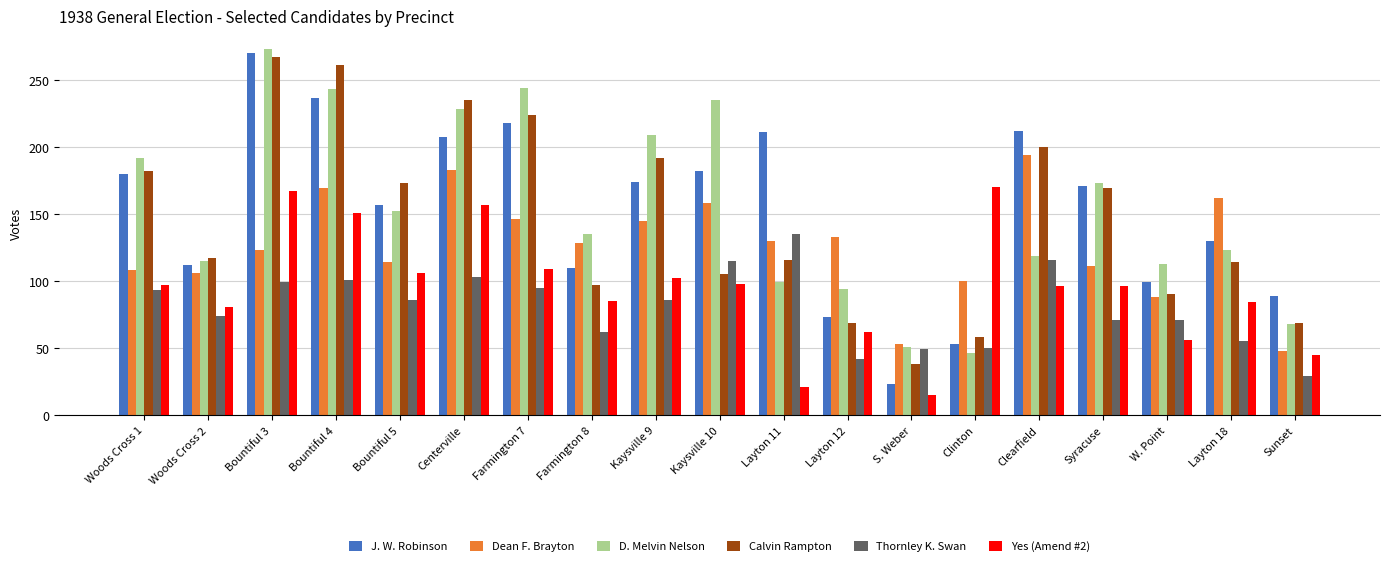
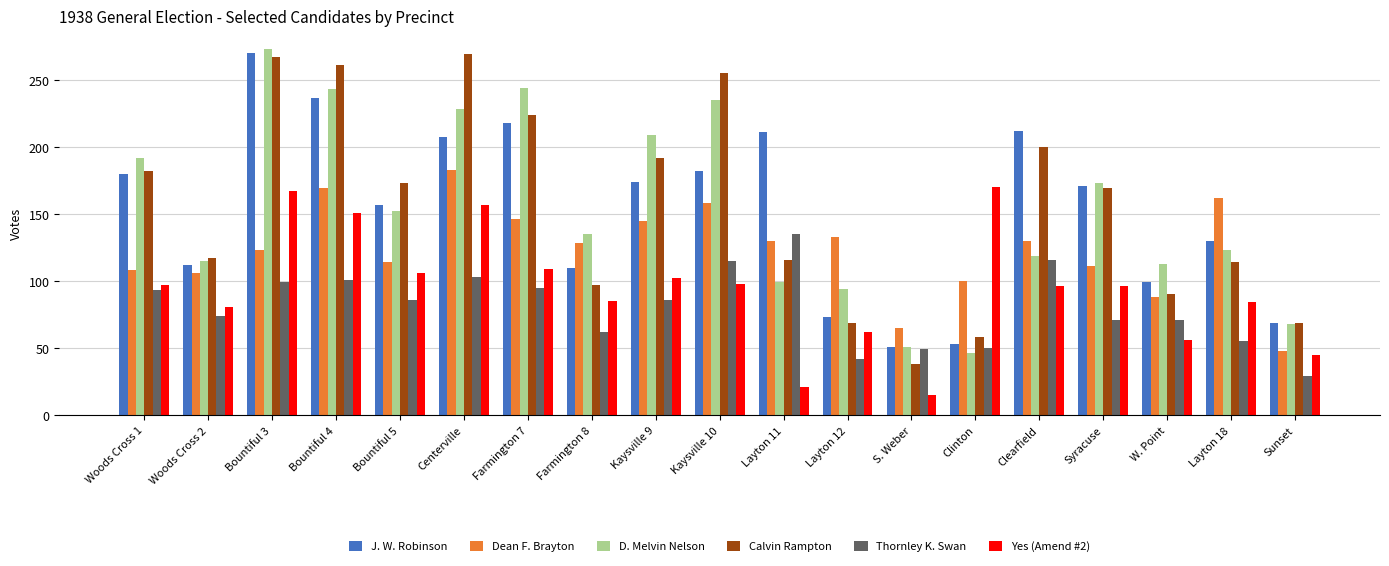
  {
    "J. W. Robinson": {
      "Woods Cross 1": 180,
      "Woods Cross 2": 112,
      "Bountiful 3": 270,
      "Bountiful 4": 236,
      "Bountiful 5": 157,
      "Centerville": 207,
      "Farmington 7": 218,
      "Farmington 8": 110,
      "Kaysville 9": 174,
      "Kaysville 10": 182,
      "Layton 11": 211,
      "Layton 12": 73,
-     "S. Weber": 23,
+     "S. Weber": 51,
      "Clinton": 53,
      "Clearfield": 212,
      "Syracuse": 171,
      "W. Point": 99,
      "Layton 18": 130,
-     "Sunset": 89
+     "Sunset": 69
    },
    "Dean F. Brayton": {
      "Woods Cross 1": 108,
      "Woods Cross 2": 106,
      "Bountiful 3": 123,
      "Bountiful 4": 169,
      "Bountiful 5": 114,
      "Centerville": 183,
      "Farmington 7": 146,
      "Farmington 8": 128,
      "Kaysville 9": 145,
      "Kaysville 10": 158,
      "Layton 11": 130,
      "Layton 12": 133,
-     "S. Weber": 53,
+     "S. Weber": 65,
      "Clinton": 100,
-     "Clearfield": 194,
+     "Clearfield": 130,
      "Syracuse": 111,
      "W. Point": 88,
      "Layton 18": 162,
      "Sunset": 48
    },
    "D. Melvin Nelson": {
      "Woods Cross 1": 192,
      "Woods Cross 2": 115,
      "Bountiful 3": 273,
      "Bountiful 4": 243,
      "Bountiful 5": 152,
      "Centerville": 228,
      "Farmington 7": 244,
      "Farmington 8": 135,
      "Kaysville 9": 209,
      "Kaysville 10": 235,
      "Layton 11": 99,
      "Layton 12": 94,
      "S. Weber": 51,
      "Clinton": 46,
      "Clearfield": 119,
      "Syracuse": 173,
      "W. Point": 113,
      "Layton 18": 123,
      "Sunset": 68
    },
    "Calvin Rampton": {
      "Woods Cross 1": 182,
      "Woods Cross 2": 117,
      "Bountiful 3": 267,
      "Bountiful 4": 261,
      "Bountiful 5": 173,
-     "Centerville": 235,
+     "Centerville": 269,
      "Farmington 7": 224,
      "Farmington 8": 97,
      "Kaysville 9": 192,
-     "Kaysville 10": 105,
+     "Kaysville 10": 255,
      "Layton 11": 116,
      "Layton 12": 69,
      "S. Weber": 38,
      "Clinton": 58,
      "Clearfield": 200,
      "Syracuse": 169,
      "W. Point": 90,
      "Layton 18": 114,
      "Sunset": 69
    },
    "Thornley K. Swan": {
      "Woods Cross 1": 93,
      "Woods Cross 2": 74,
      "Bountiful 3": 99,
      "Bountiful 4": 101,
      "Bountiful 5": 86,
      "Centerville": 103,
      "Farmington 7": 95,
      "Farmington 8": 62,
      "Kaysville 9": 86,
      "Kaysville 10": 115,
      "Layton 11": 135,
      "Layton 12": 42,
      "S. Weber": 49,
      "Clinton": 50,
      "Clearfield": 116,
      "Syracuse": 71,
      "W. Point": 71,
      "Layton 18": 55,
      "Sunset": 29
    },
    "Yes (Amend #2)": {
      "Woods Cross 1": 97,
      "Woods Cross 2": 81,
      "Bountiful 3": 167,
      "Bountiful 4": 151,
      "Bountiful 5": 106,
      "Centerville": 157,
      "Farmington 7": 109,
      "Farmington 8": 85,
      "Kaysville 9": 102,
      "Kaysville 10": 98,
      "Layton 11": 21,
      "Layton 12": 62,
      "S. Weber": 15,
      "Clinton": 170,
      "Clearfield": 96,
      "Syracuse": 96,
      "W. Point": 56,
      "Layton 18": 84,
      "Sunset": 45
    }
  }
